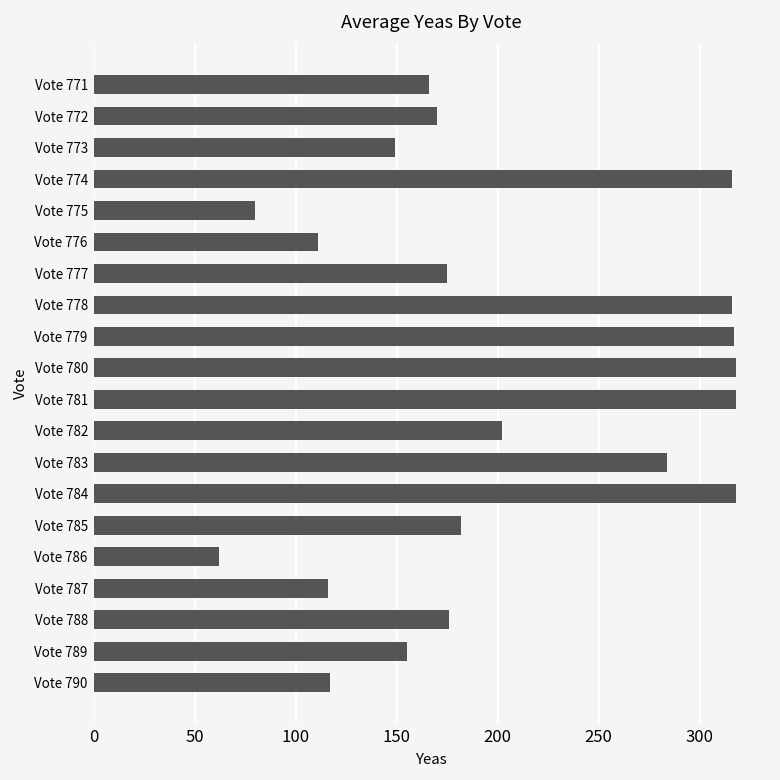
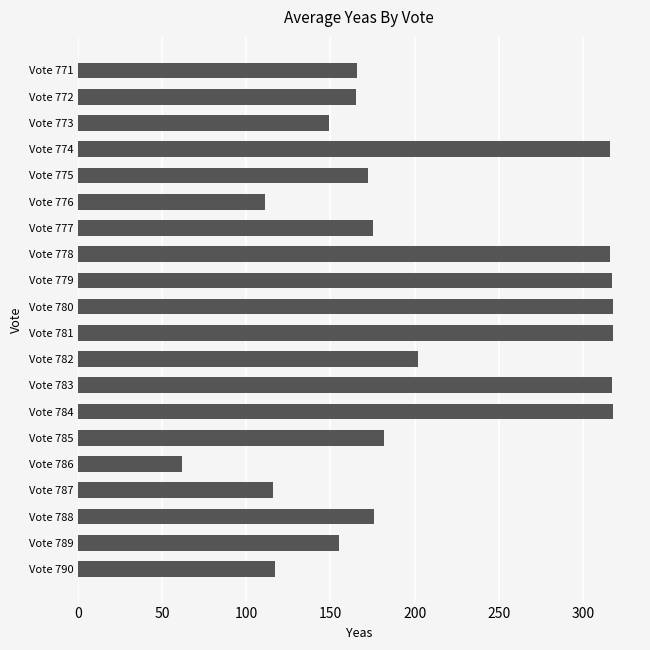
  {
    "Vote 771": 166,
-   "Vote 772": 170,
+   "Vote 772": 165,
    "Vote 773": 149,
    "Vote 774": 316,
-   "Vote 775": 80,
+   "Vote 775": 172,
    "Vote 776": 111,
    "Vote 777": 175,
    "Vote 778": 316,
    "Vote 779": 317,
    "Vote 780": 318,
    "Vote 781": 318,
    "Vote 782": 202,
-   "Vote 783": 284,
+   "Vote 783": 317,
    "Vote 784": 318,
    "Vote 785": 182,
    "Vote 786": 62,
    "Vote 787": 116,
    "Vote 788": 176,
    "Vote 789": 155,
    "Vote 790": 117
  }
